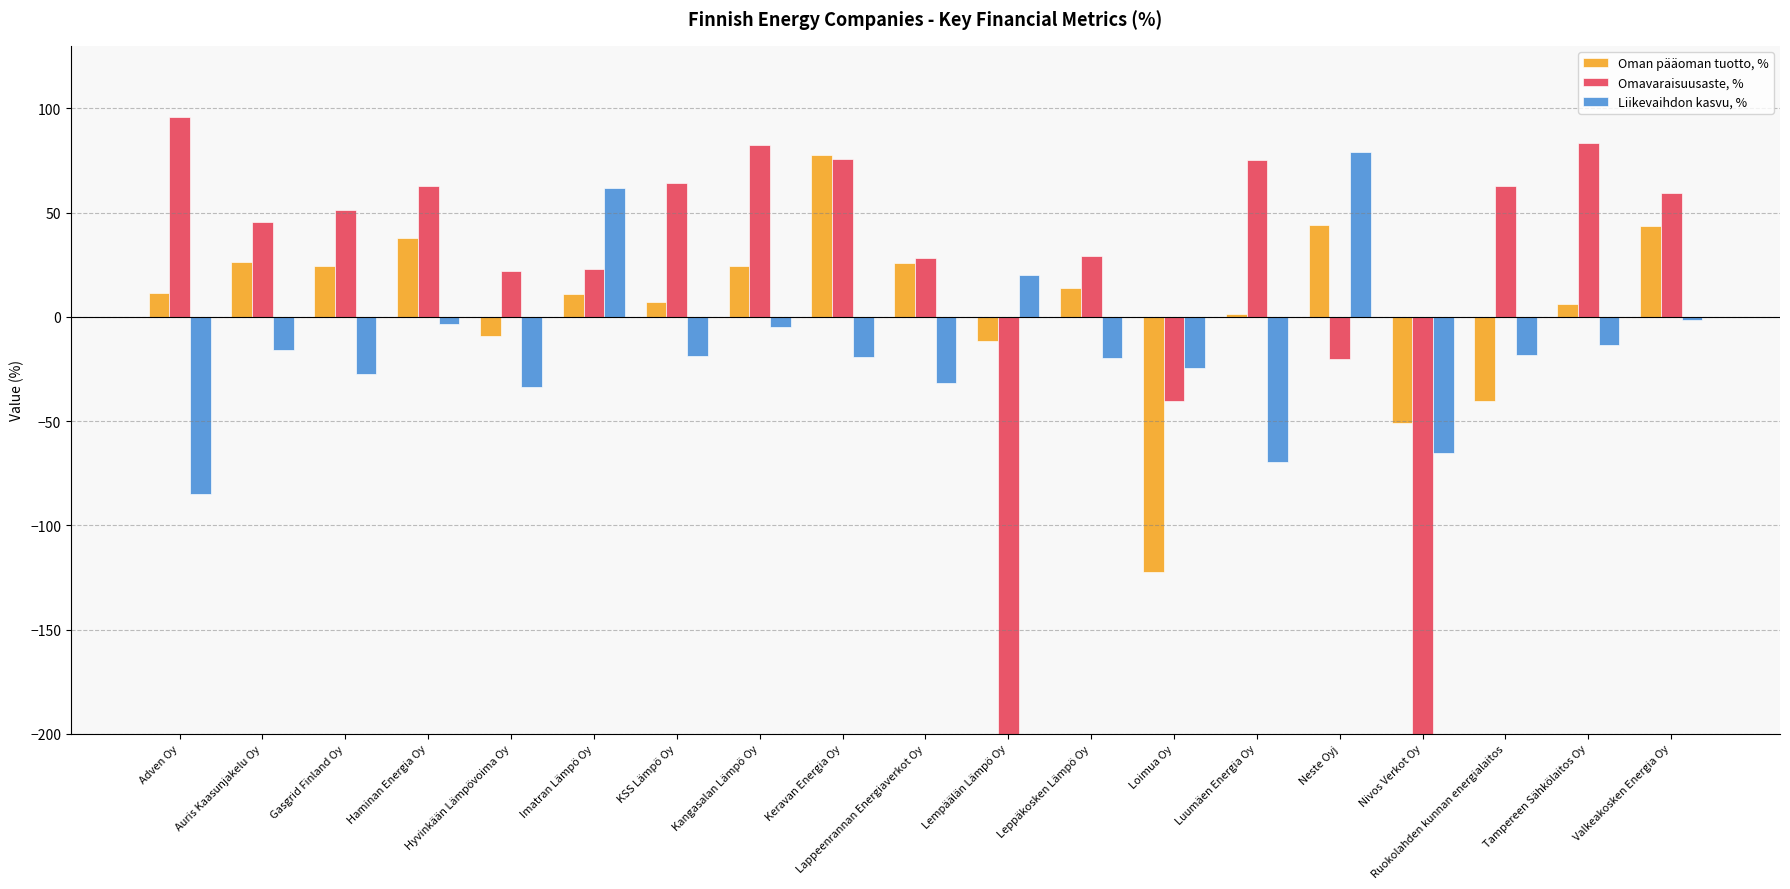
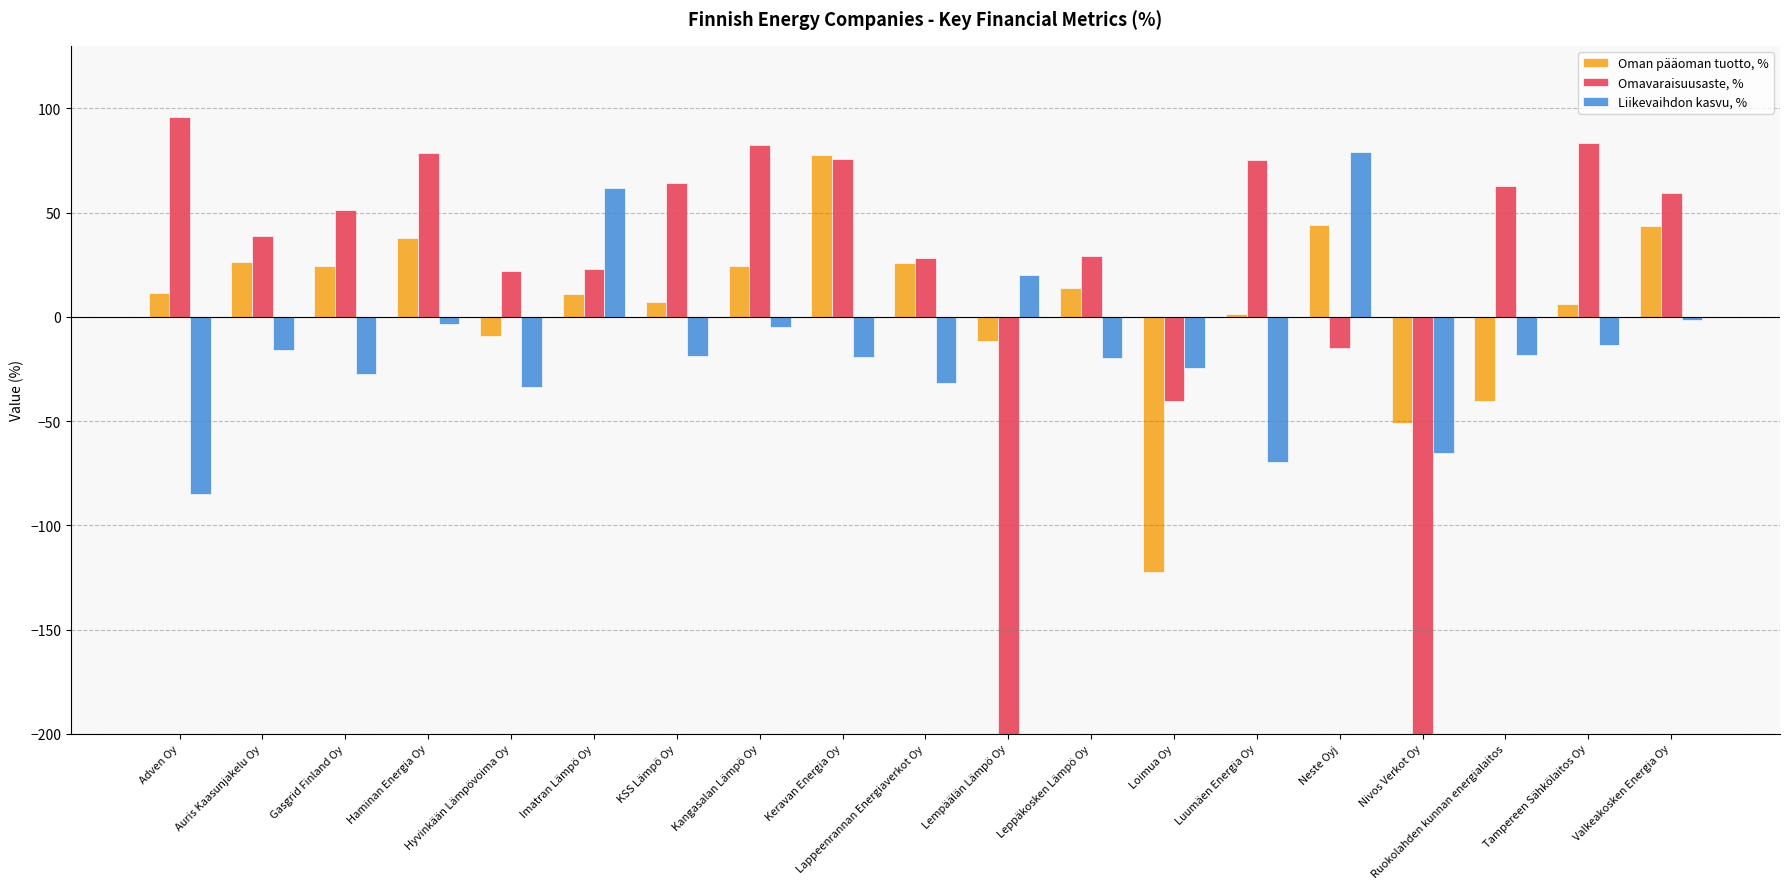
  {
    "Oman pääoman tuotto, %": {
      "Adven Oy": 11,
      "Auris Kaasunjakelu Oy": 26,
      "Gasgrid Finland Oy": 25,
      "Haminan Energia Oy": 38,
      "Hyvinkään Lämpövoima Oy": -9,
      "Imatran Lämpö Oy": 11,
      "KSS Lämpö Oy": 7,
      "Kangasalan Lämpö Oy": 24,
      "Keravan Energia Oy": 78,
      "Lappeenrannan Energiaverkot Oy": 26,
      "Lempäälän Lämpö Oy": -12,
      "Leppäkosken Lämpö Oy": 14,
      "Loimua Oy": -122,
      "Neste Oyj": 44,
      "Nivos Verkot Oy": -51,
      "Ruokolahden kunnan energialaitos": -40,
      "Tampereen Sähkölaitos Oy": 6,
      "Valkeakosken Energia Oy": 43
    },
    "Omavaraisuusaste, %": {
      "Adven Oy": 96,
-     "Auris Kaasunjakelu Oy": 45,
+     "Auris Kaasunjakelu Oy": 39,
      "Gasgrid Finland Oy": 51,
-     "Haminan Energia Oy": 63,
+     "Haminan Energia Oy": 78,
      "Hyvinkään Lämpövoima Oy": 22,
      "Imatran Lämpö Oy": 23,
      "KSS Lämpö Oy": 64,
      "Kangasalan Lämpö Oy": 82,
      "Keravan Energia Oy": 76,
      "Lappeenrannan Energiaverkot Oy": 28,
      "Leppäkosken Lämpö Oy": 29,
      "Loimua Oy": -41,
      "Luumäen Energia Oy": 75,
-     "Neste Oyj": -20,
+     "Neste Oyj": -15,
      "Ruokolahden kunnan energialaitos": 63,
      "Tampereen Sähkölaitos Oy": 84,
      "Valkeakosken Energia Oy": 59
    },
    "Liikevaihdon kasvu, %": {
      "Adven Oy": -85,
      "Auris Kaasunjakelu Oy": -16,
      "Gasgrid Finland Oy": -28,
      "Haminan Energia Oy": -4,
      "Hyvinkään Lämpövoima Oy": -34,
      "Imatran Lämpö Oy": 62,
      "KSS Lämpö Oy": -19,
      "Kangasalan Lämpö Oy": -5,
      "Keravan Energia Oy": -19,
      "Lappeenrannan Energiaverkot Oy": -32,
      "Lempäälän Lämpö Oy": 20,
      "Leppäkosken Lämpö Oy": -20,
      "Loimua Oy": -25,
      "Luumäen Energia Oy": -70,
      "Neste Oyj": 79,
      "Nivos Verkot Oy": -65,
      "Ruokolahden kunnan energialaitos": -18,
      "Tampereen Sähkölaitos Oy": -14,
      "Valkeakosken Energia Oy": -2
    }
  }
